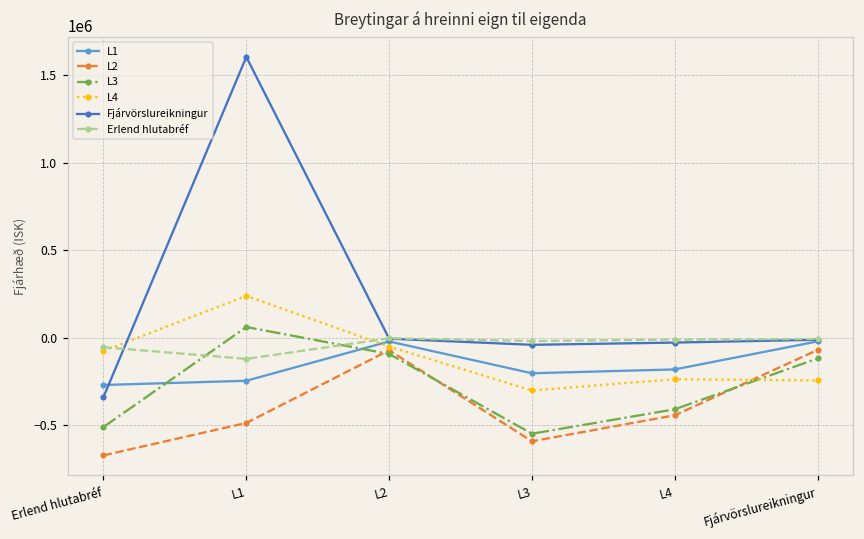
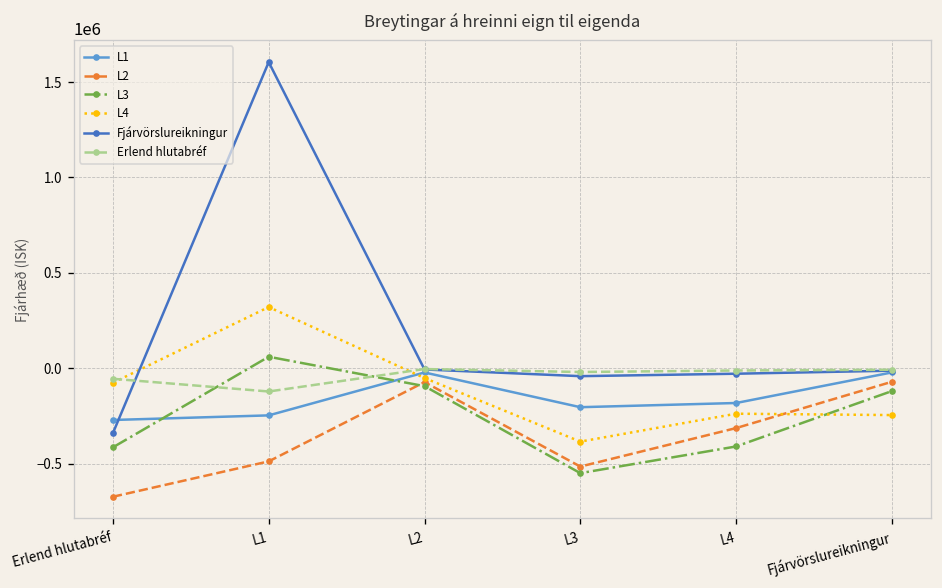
  {
    "L2": {
      "Erlend hlutabréf": -670000,
      "L1": -490000,
      "L2": -70000,
-     "L3": -590000,
-     "L4": -440000,
+     "L3": -520000,
+     "L4": -310000,
      "Fjárvörslureikningur": -70000
    },
    "L3": {
-     "Erlend hlutabréf": -510000,
+     "Erlend hlutabréf": -410000,
      "L1": 60000,
      "L2": -90000,
      "L3": -550000,
      "L4": -410000,
      "Fjárvörslureikningur": -120000
    },
    "L4": {
      "Erlend hlutabréf": -80000,
-     "L1": 240000,
+     "L1": 320000,
      "L2": -50000,
-     "L3": -300000,
+     "L3": -380000,
      "L4": -240000,
      "Fjárvörslureikningur": -250000
    },
    "Erlend hlutabréf": {
      "Erlend hlutabréf": -60000,
      "L1": -120000,
      "L3": -20000,
      "L4": -10000
    }
  }
